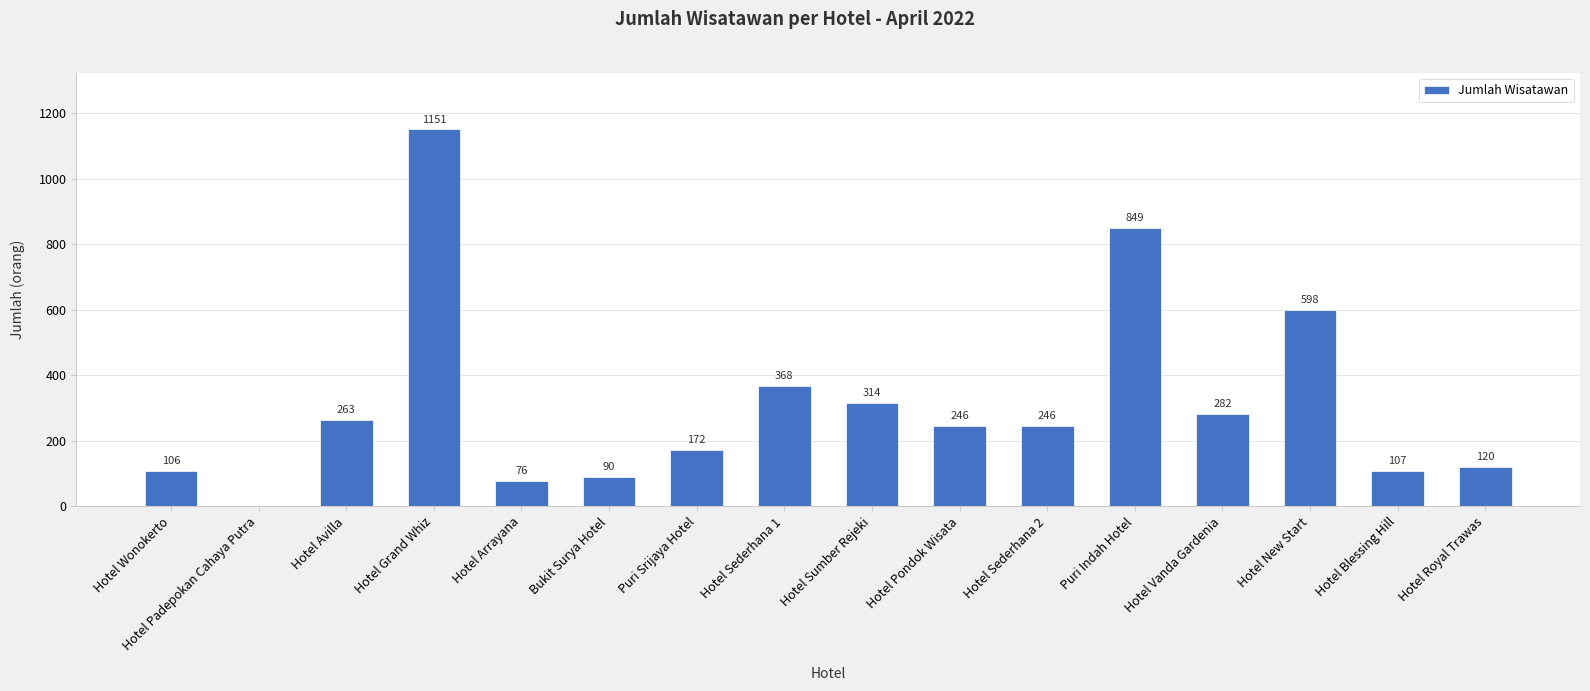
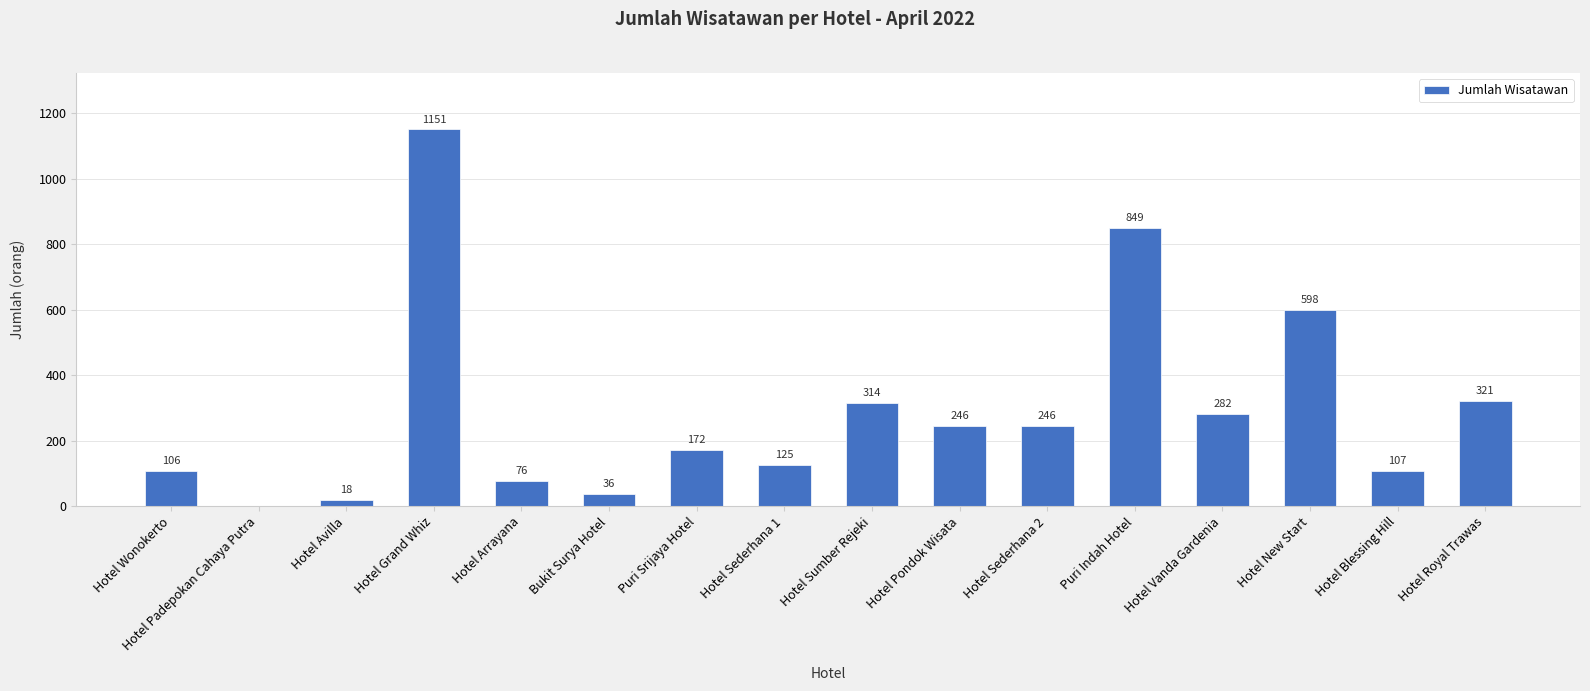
  {
    "Hotel Wonokerto": 106,
-   "Hotel Avilla": 263,
+   "Hotel Avilla": 18,
    "Hotel Grand Whiz": 1151,
    "Hotel Arrayana": 76,
-   "Bukit Surya Hotel": 90,
+   "Bukit Surya Hotel": 36,
    "Puri Srijaya Hotel": 172,
-   "Hotel Sederhana 1": 368,
+   "Hotel Sederhana 1": 125,
    "Hotel Sumber Rejeki": 314,
    "Hotel Pondok Wisata": 246,
    "Hotel Sederhana 2": 246,
    "Puri Indah Hotel": 849,
    "Hotel Vanda Gardenia": 282,
    "Hotel New Start": 598,
    "Hotel Blessing Hill": 107,
-   "Hotel Royal Trawas": 120
+   "Hotel Royal Trawas": 321
  }
